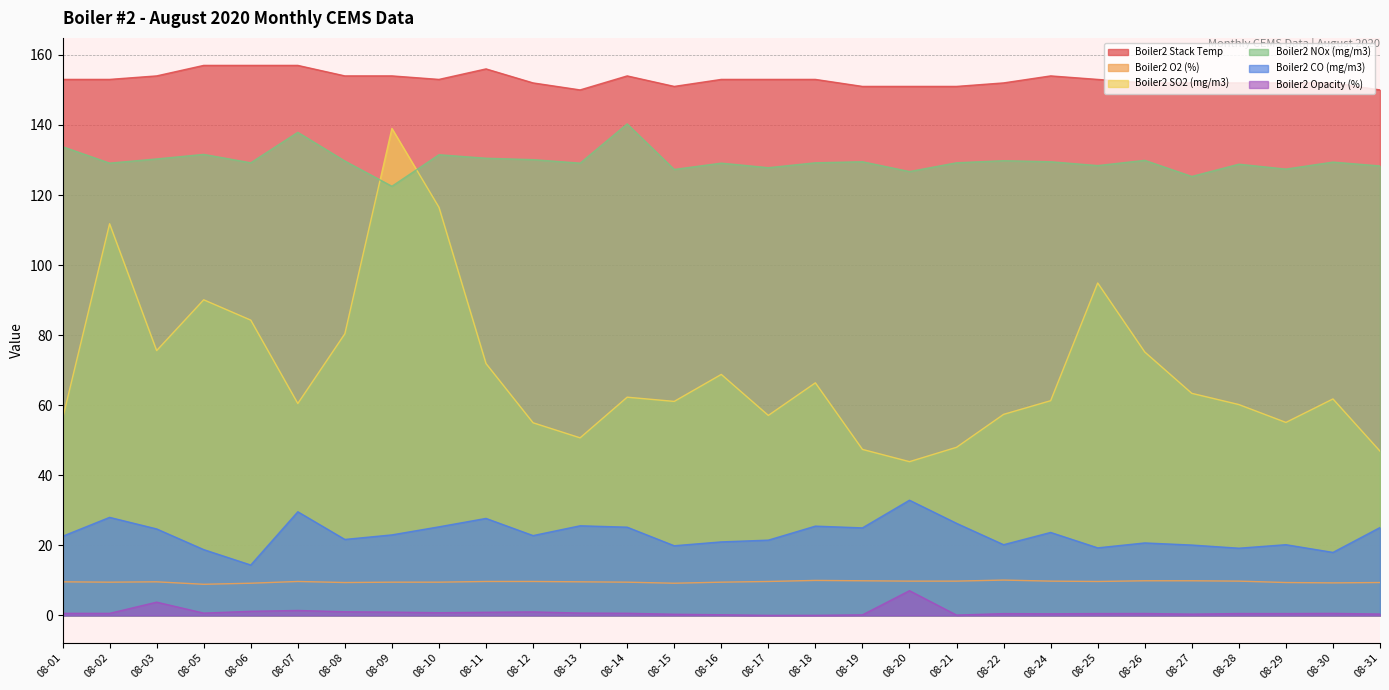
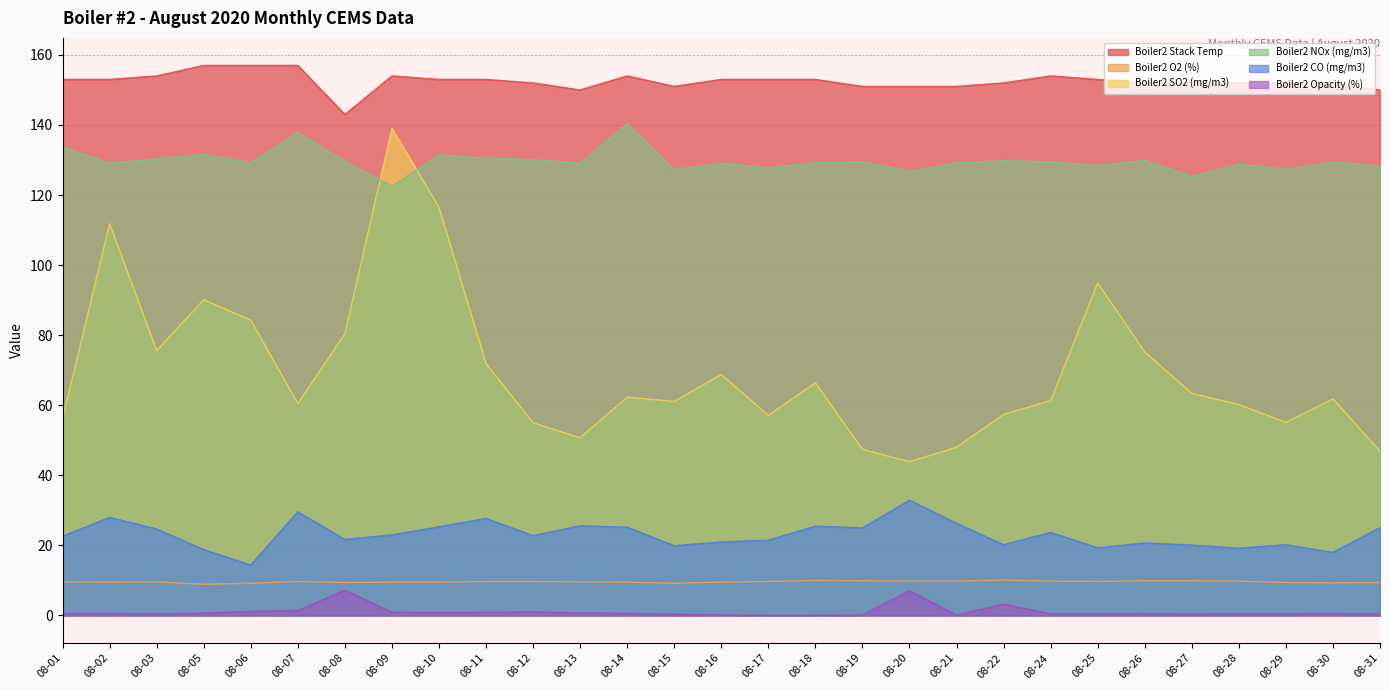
  {
    "Boiler2 Stack Temp": {
      "08-01": 153,
      "08-02": 153,
      "08-03": 154,
      "08-05": 157,
      "08-06": 157,
      "08-07": 157,
-     "08-08": 154,
+     "08-08": 143,
      "08-09": 154,
      "08-10": 153,
-     "08-11": 156,
+     "08-11": 153,
      "08-12": 152,
      "08-13": 150,
      "08-14": 154,
      "08-15": 151,
      "08-16": 153,
      "08-17": 153,
      "08-18": 153,
      "08-19": 151,
      "08-20": 151,
      "08-21": 151,
      "08-22": 152,
      "08-24": 154,
      "08-25": 153,
      "08-31": 150
    },
    "Boiler2 NOx (mg/m3)": {
      "08-01": 134,
      "08-02": 129,
      "08-03": 130,
      "08-05": 132,
      "08-06": 129,
      "08-07": 138,
      "08-08": 130,
      "08-09": 123,
      "08-10": 132,
      "08-11": 131,
      "08-12": 130,
      "08-13": 129,
      "08-14": 140,
      "08-15": 127,
      "08-16": 129,
      "08-17": 128,
      "08-18": 129,
      "08-19": 130,
      "08-20": 127,
      "08-21": 129,
      "08-22": 130,
      "08-24": 130,
      "08-25": 128,
      "08-26": 130,
      "08-27": 125,
      "08-28": 129,
      "08-29": 127,
      "08-30": 129,
      "08-31": 128
    },
    "Boiler2 CO (mg/m3)": {
      "08-01": 23,
      "08-02": 28,
      "08-03": 25,
      "08-05": 19,
      "08-06": 14,
      "08-07": 30,
      "08-08": 22,
      "08-09": 23,
      "08-10": 25,
      "08-11": 28,
      "08-12": 23,
      "08-13": 26,
      "08-14": 25,
      "08-15": 20,
      "08-16": 21,
      "08-17": 22,
      "08-18": 26,
      "08-19": 25,
      "08-20": 33,
      "08-21": 26,
      "08-22": 20,
      "08-24": 24,
      "08-25": 19,
      "08-26": 21,
      "08-27": 20,
      "08-28": 19,
      "08-29": 20,
      "08-30": 18,
      "08-31": 25
    },
    "Boiler2 Opacity (%)": {
      "08-01": 1,
      "08-02": 1,
-     "08-03": 4,
+     "08-03": 0,
      "08-05": 1,
      "08-06": 1,
      "08-07": 1,
-     "08-08": 1,
+     "08-08": 7,
      "08-09": 1,
      "08-10": 1,
      "08-11": 1,
      "08-12": 1,
      "08-13": 1,
      "08-14": 1,
      "08-15": 0,
      "08-16": 0,
      "08-17": 0,
      "08-18": 0,
      "08-19": 0,
      "08-20": 7,
      "08-21": 0,
-     "08-22": 1,
+     "08-22": 3,
      "08-24": 0,
      "08-25": 1,
      "08-26": 1,
      "08-27": 0,
      "08-28": 1,
      "08-29": 1,
      "08-30": 1,
      "08-31": 0
    }
  }
